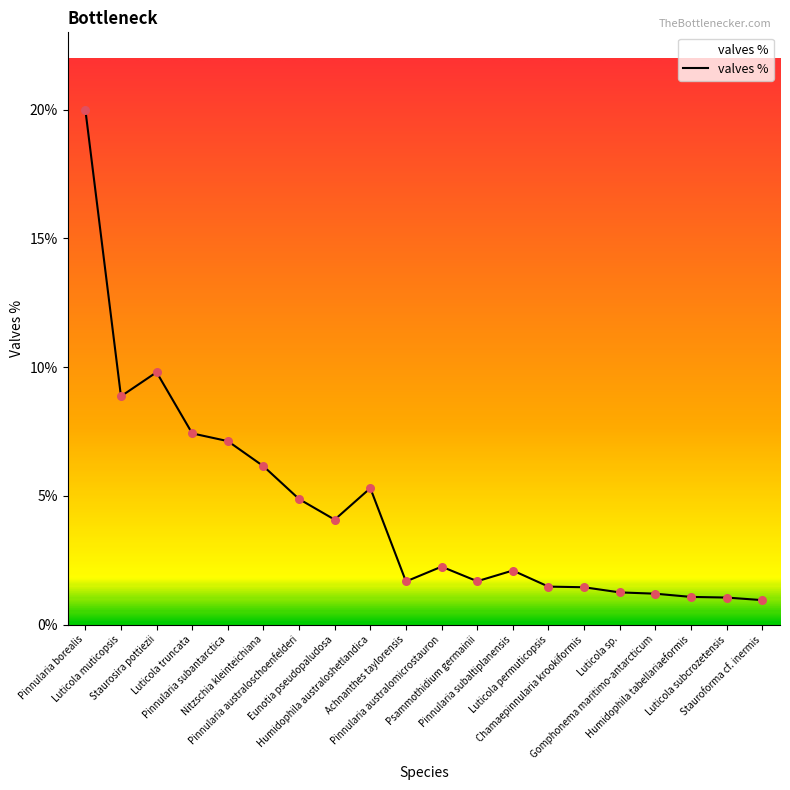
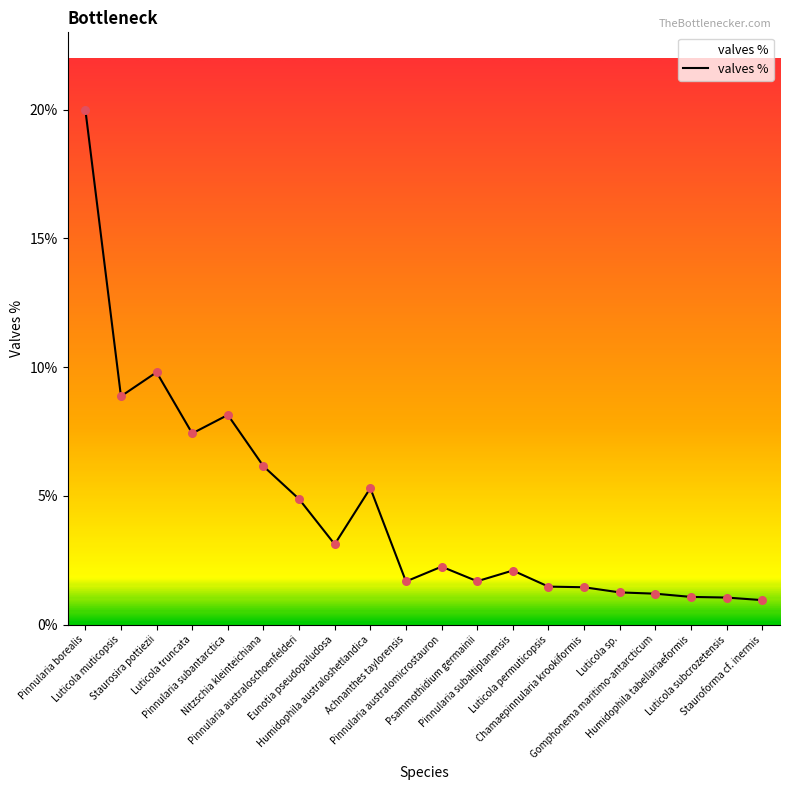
  {
    "Pinnularia borealis": "20.0%",
    "Luticola muticopsis": "8.9%",
    "Staurosira pottiezii": "9.8%",
    "Luticola truncata": "7.4%",
-   "Pinnularia subantarctica": "7.1%",
+   "Pinnularia subantarctica": "8.1%",
    "Nitzschia kleinteichiana": "6.2%",
    "Pinnularia australoschoenfelderi": "4.9%",
-   "Eunotia pseudopaludosa": "4.1%",
+   "Eunotia pseudopaludosa": "3.1%",
    "Humidophila australoshetlandica": "5.3%",
    "Achnanthes taylorensis": "1.7%",
    "Pinnularia australomicrostauron": "2.3%",
    "Psammothidium germainii": "1.7%",
    "Pinnularia subaltiplanensis": "2.1%",
    "Luticola permuticopsis": "1.5%",
    "Chamaepinnularia krookiformis": "1.5%",
    "Luticola sp.": "1.3%",
    "Gomphonema maritimo-antarcticum": "1.2%",
    "Humidophila tabellariaeformis": "1.1%",
    "Luticola subcrozetensis": "1.1%",
    "Stauroforma cf. inermis": "1.0%"
  }
